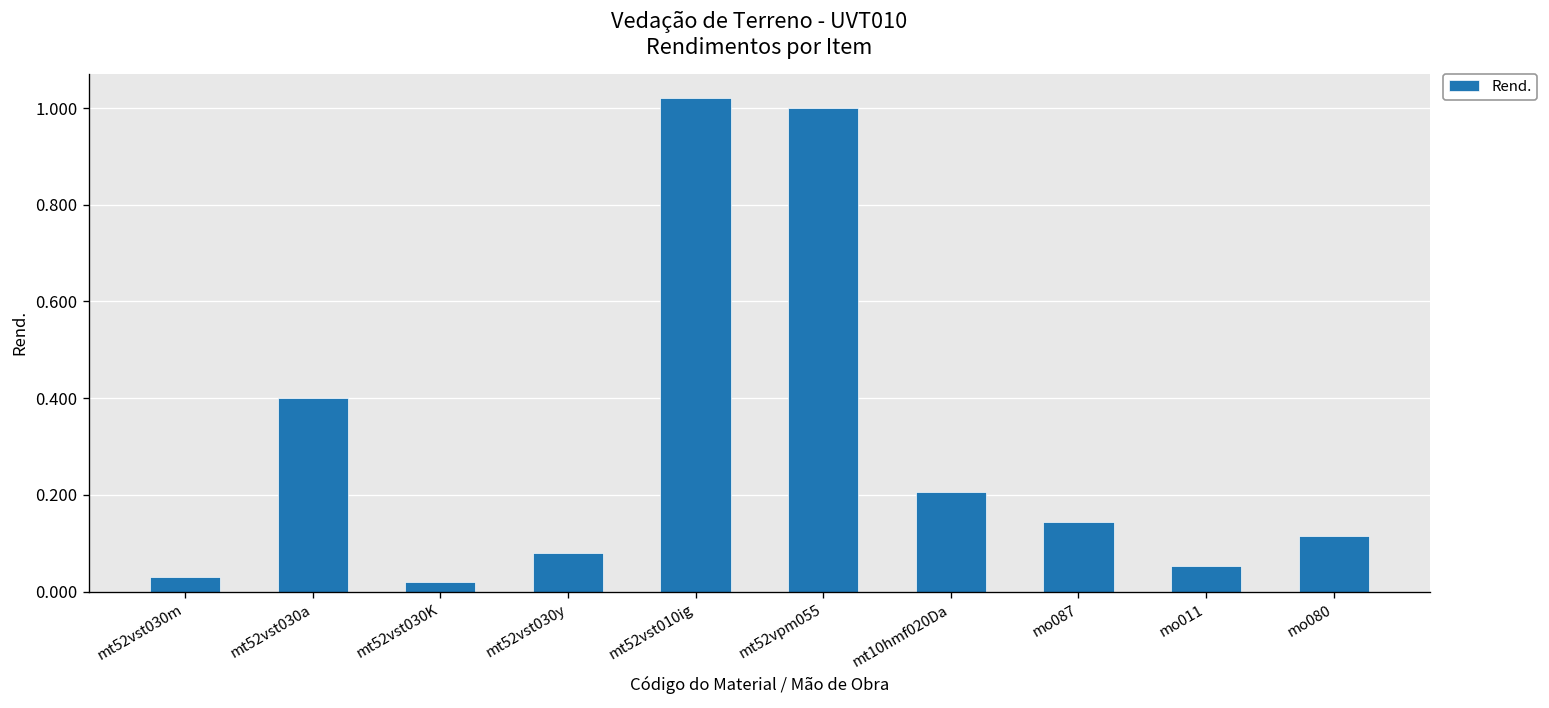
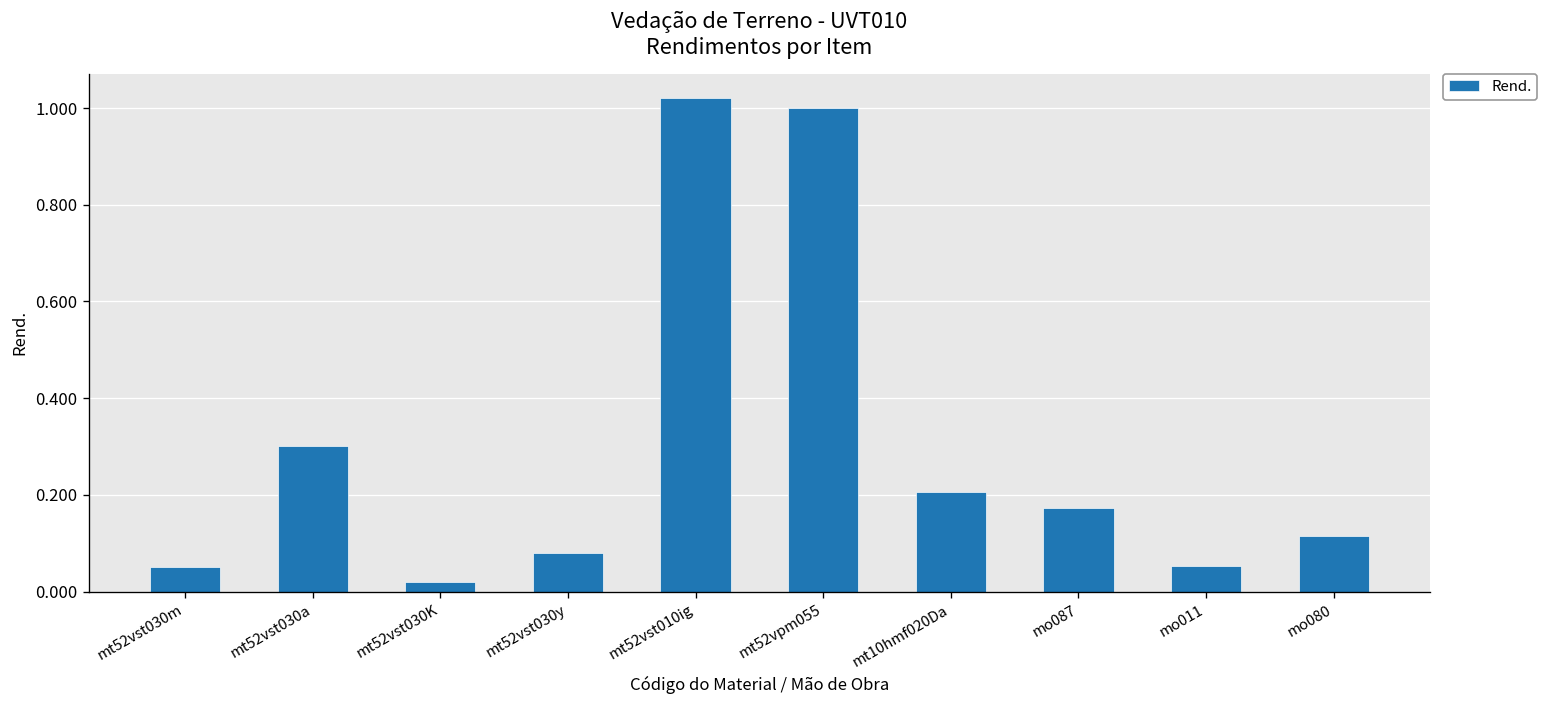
  {
-   "mt52vst030m": 0.03,
-   "mt52vst030a": 0.4,
+   "mt52vst030m": 0.05,
+   "mt52vst030a": 0.3,
    "mt52vst030K": 0.02,
    "mt52vst030y": 0.08,
    "mt52vst010ig": 1.02,
    "mt52vpm055": 1.00,
    "mt10hmf020Da": 0.21,
-   "mo087": 0.14,
+   "mo087": 0.17,
    "mo011": 0.05,
    "mo080": 0.12
  }
